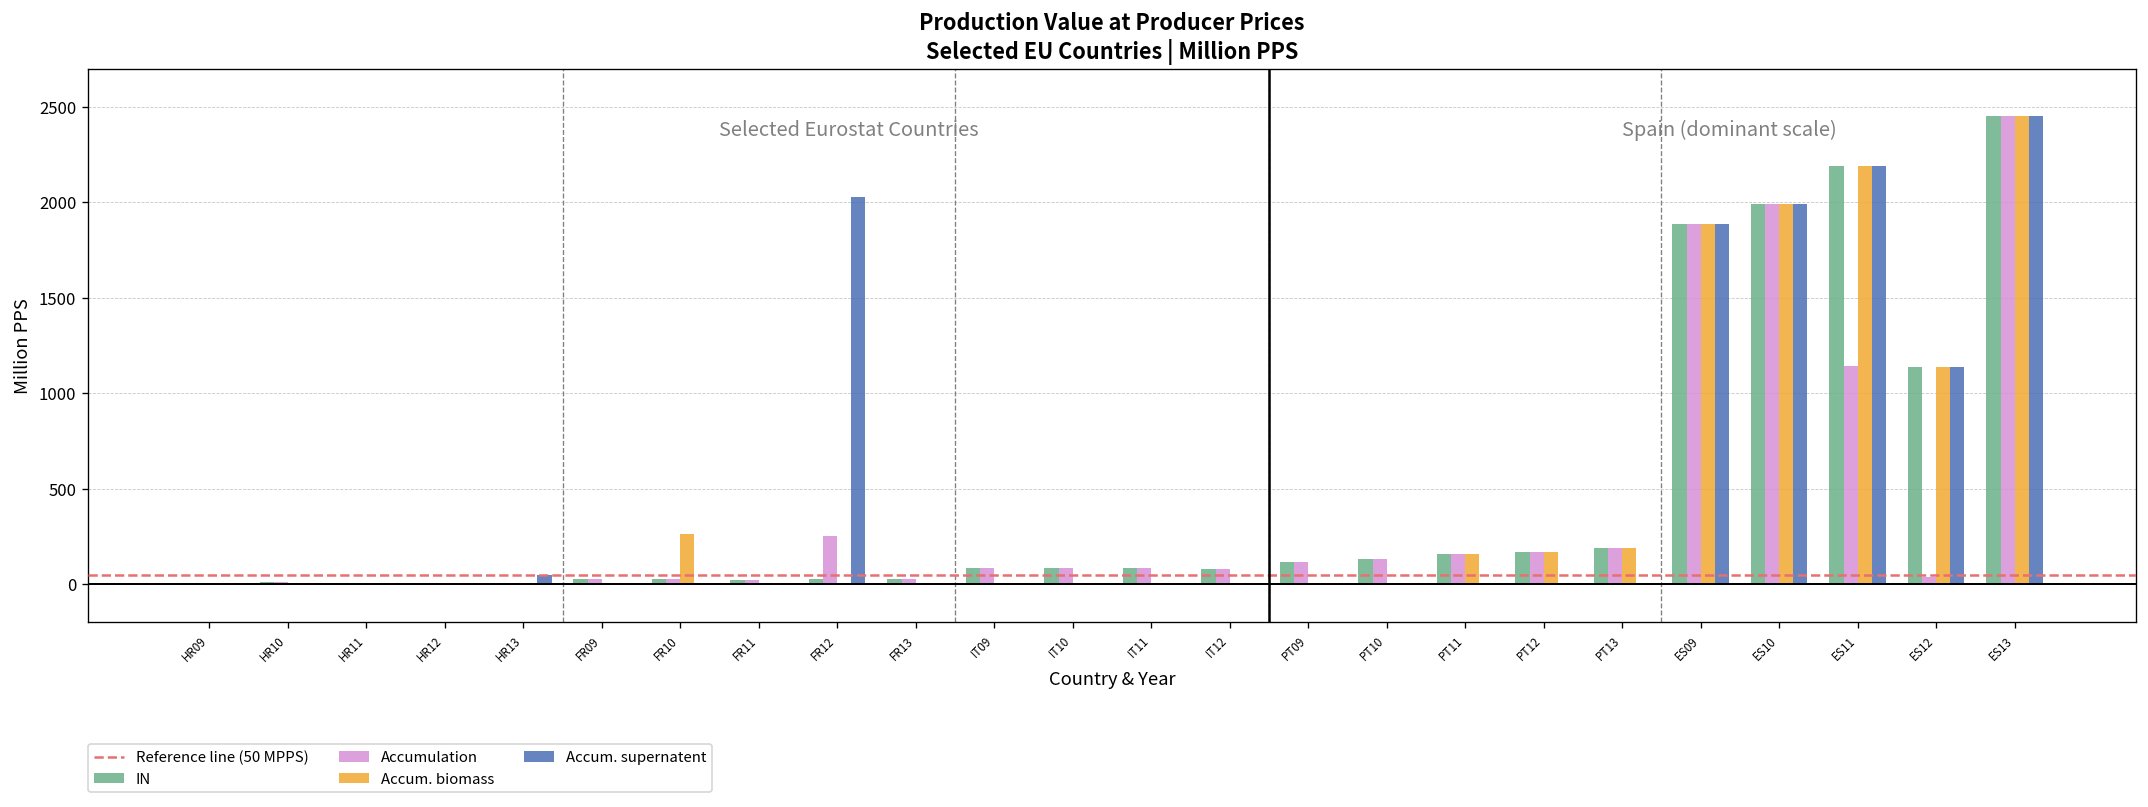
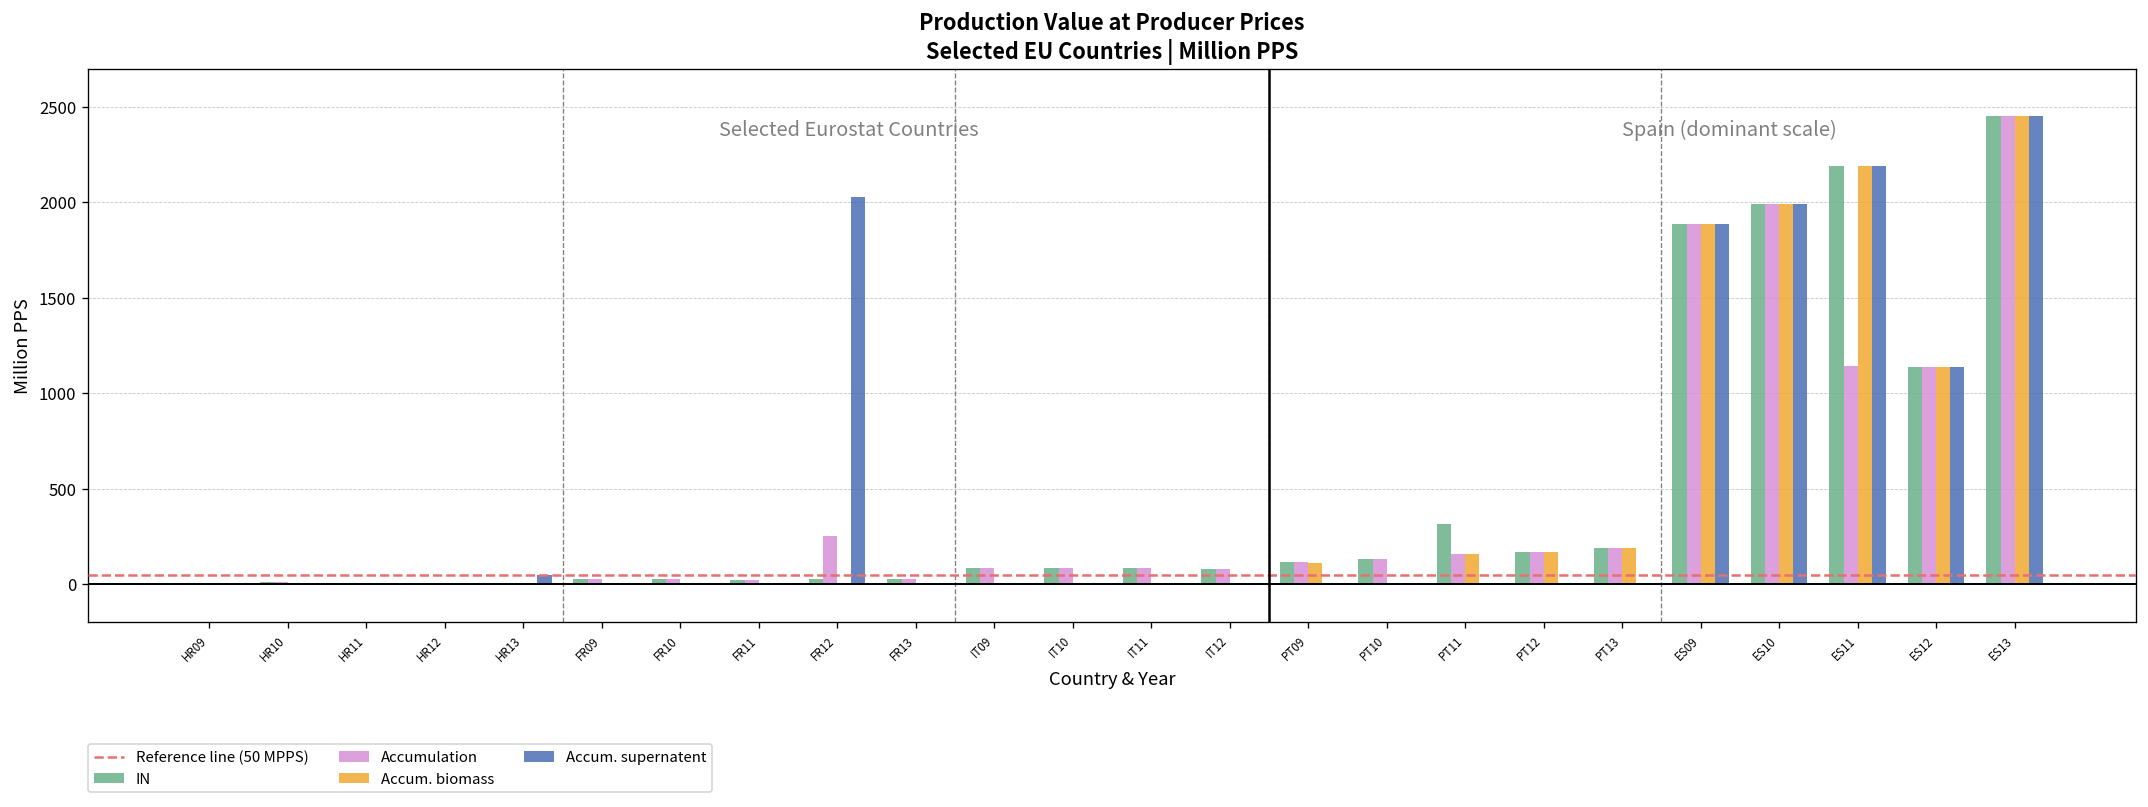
  {
    "IN": {
      "FR09": 30,
      "FR10": 30,
      "FR11": 20,
      "FR12": 30,
      "FR13": 30,
      "IT09": 90,
      "IT10": 80,
      "IT11": 90,
      "IT12": 80,
      "PT09": 120,
      "PT10": 130,
-     "PT11": 160,
+     "PT11": 310,
      "PT12": 170,
      "PT13": 190,
      "ES09": 1890,
      "ES10": 1990,
      "ES11": 2190,
      "ES12": 1140,
      "ES13": 2450
    },
    "Accumulation": {
      "FR09": 30,
      "FR10": 30,
      "FR11": 20,
      "FR12": 250,
      "FR13": 30,
      "IT09": 90,
      "IT10": 80,
      "IT11": 90,
      "IT12": 80,
      "PT09": 120,
      "PT10": 130,
      "PT11": 160,
      "PT12": 170,
      "PT13": 190,
      "ES09": 1890,
      "ES10": 1990,
      "ES11": 1140,
-     "ES12": 40,
+     "ES12": 1140,
      "ES13": 2450
    },
    "Accum. biomass": {
      "HR09": 0,
      "HR10": 0,
      "HR11": 0,
      "HR12": 0,
      "HR13": 0,
      "FR09": 0,
-     "FR10": 260,
+     "FR10": 0,
      "FR11": 0,
      "FR12": 0,
      "FR13": 0,
      "IT09": 0,
      "IT10": 0,
      "IT11": 0,
      "IT12": 0,
-     "PT09": 0,
+     "PT09": 110,
      "PT10": 0,
      "PT11": 160,
      "PT12": 170,
      "PT13": 190,
      "ES09": 1890,
      "ES10": 1990,
      "ES11": 2190,
      "ES12": 1140,
      "ES13": 2450
    },
    "Accum. supernatent": {
      "HR09": 0,
      "HR10": 0,
      "HR11": 0,
      "HR12": 0,
      "HR13": 50,
      "FR09": 0,
      "FR10": 0,
      "FR11": 0,
      "FR12": 2030,
      "FR13": 0,
      "IT09": 0,
      "IT10": 0,
      "IT11": 0,
      "IT12": 0,
      "PT09": 0,
      "PT10": 0,
      "PT11": 0,
      "PT12": 0,
      "PT13": 0,
      "ES09": 1890,
      "ES10": 1990,
      "ES11": 2190,
      "ES12": 1140,
      "ES13": 2450
    }
  }
